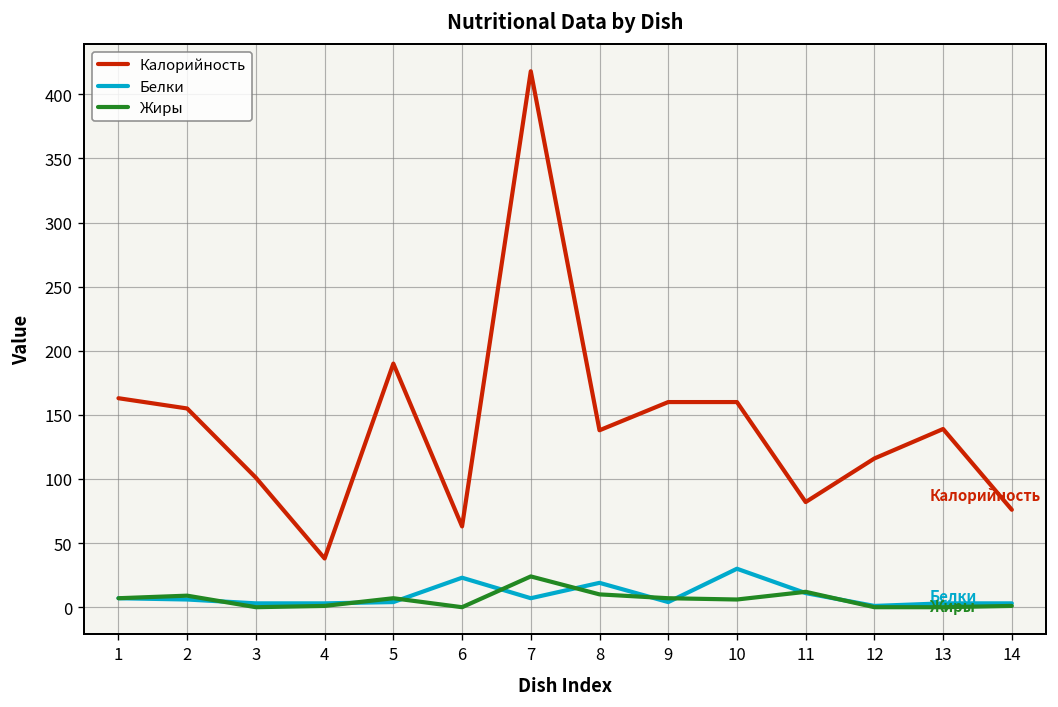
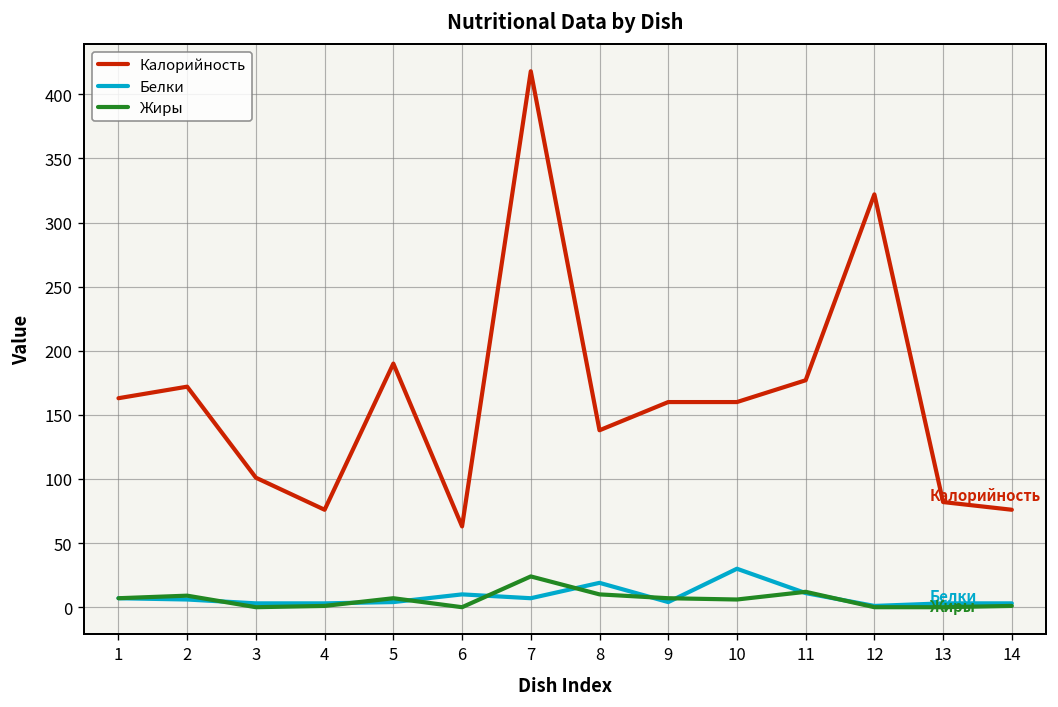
  {
    "Калорийность": {
      "1": 163,
-     "2": 155,
+     "2": 172,
      "3": 101,
-     "4": 38,
+     "4": 76,
      "5": 190,
      "6": 63,
      "7": 418,
      "8": 138,
      "9": 160,
      "10": 160,
-     "11": 82,
-     "12": 116,
-     "13": 139,
+     "11": 177,
+     "12": 322,
+     "13": 82,
      "14": 76
    },
    "Белки": {
      "2": 6,
      "3": 3,
      "5": 4,
-     "6": 23,
+     "6": 10,
      "7": 7,
      "8": 19,
      "9": 4,
      "10": 30,
      "13": 3
    },
    "Жиры": {
      "2": 9,
      "3": 0,
      "5": 7,
      "6": 0,
      "7": 24,
      "8": 10,
      "9": 7,
      "10": 6,
      "13": 0
    }
  }
